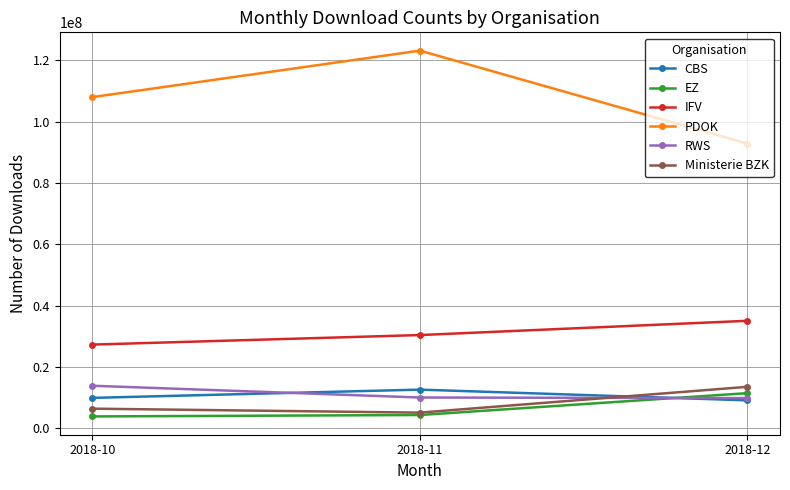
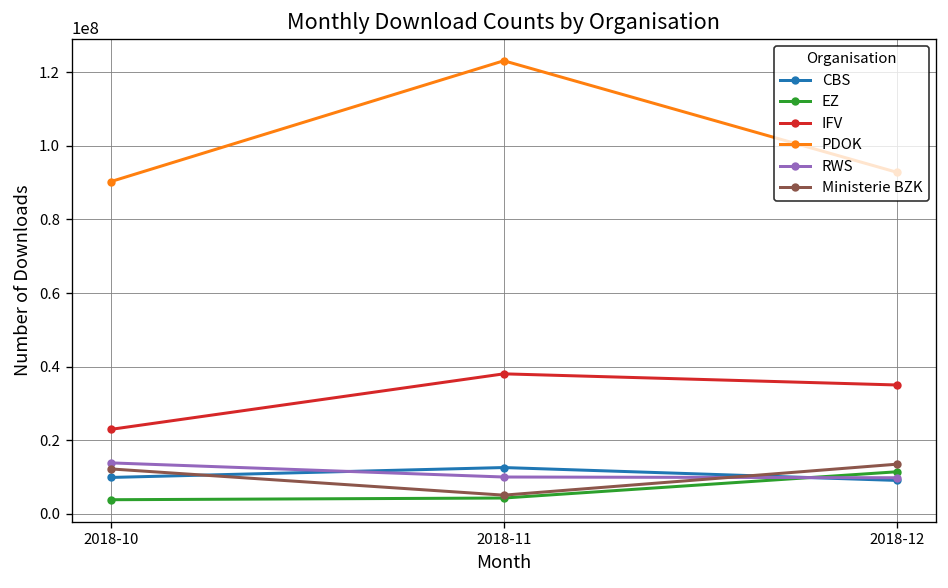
  {
    "CBS": {
      "2018-10": 10000000,
      "2018-11": 13000000
    },
    "EZ": {
      "2018-10": 4000000,
      "2018-12": 11000000
    },
    "IFV": {
-     "2018-10": 27000000,
-     "2018-11": 30000000,
+     "2018-10": 23000000,
+     "2018-11": 38000000,
      "2018-12": 35000000
    },
    "PDOK": {
-     "2018-10": 108000000,
+     "2018-10": 90000000,
      "2018-11": 123000000
    },
    "RWS": {
      "2018-10": 14000000,
      "2018-11": 10000000
    },
    "Ministerie BZK": {
-     "2018-10": 6000000,
+     "2018-10": 12000000,
      "2018-12": 13000000
    }
  }
